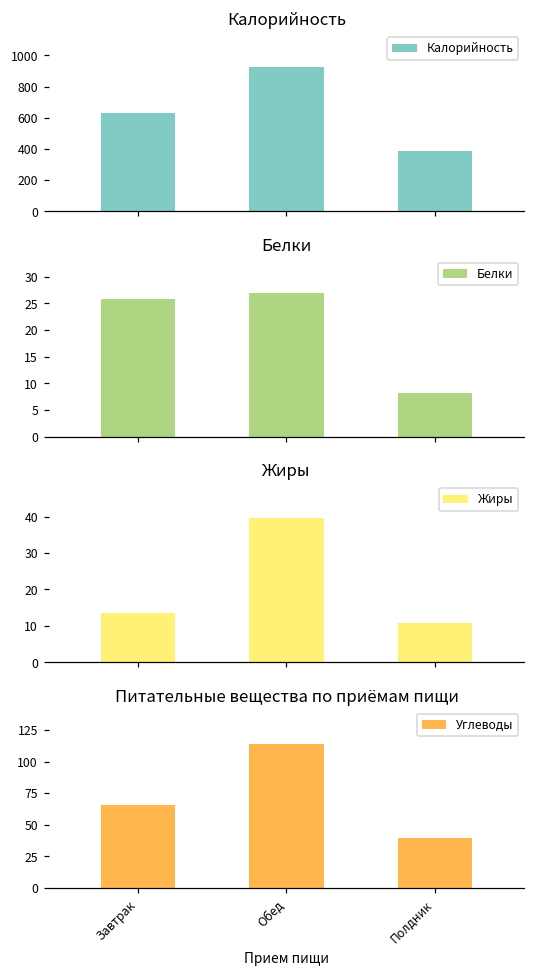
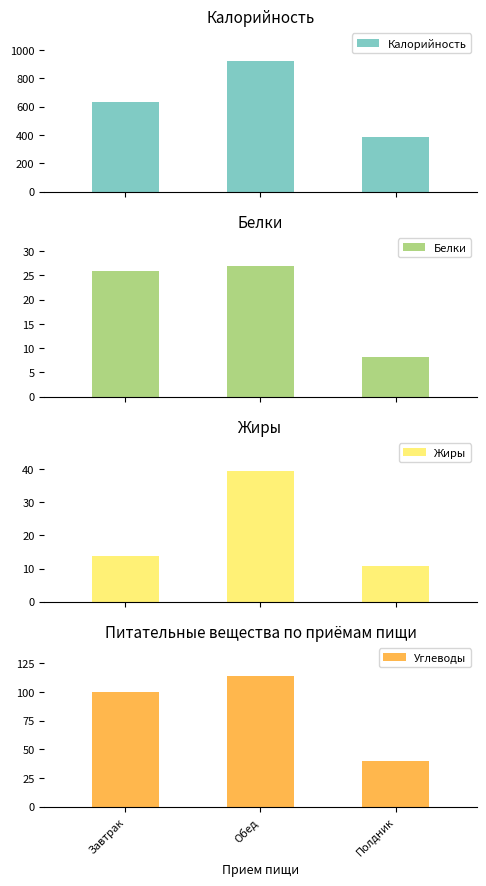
  {
    "Питательные вещества по приёмам пищи": {
-     "Завтрак": 66,
+     "Завтрак": 100,
      "Обед": 114,
      "Полдник": 40
    }
  }
